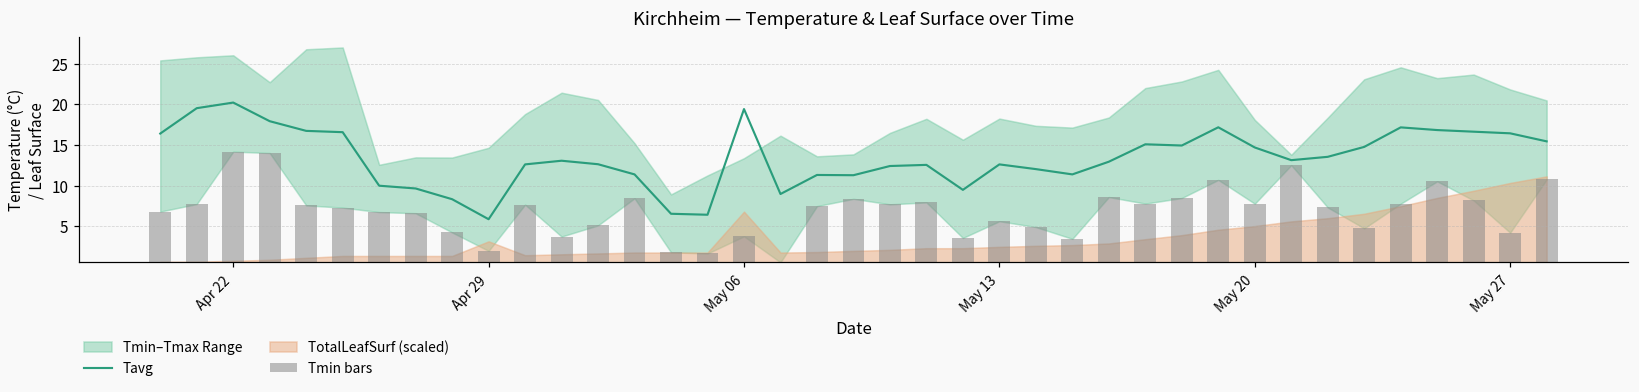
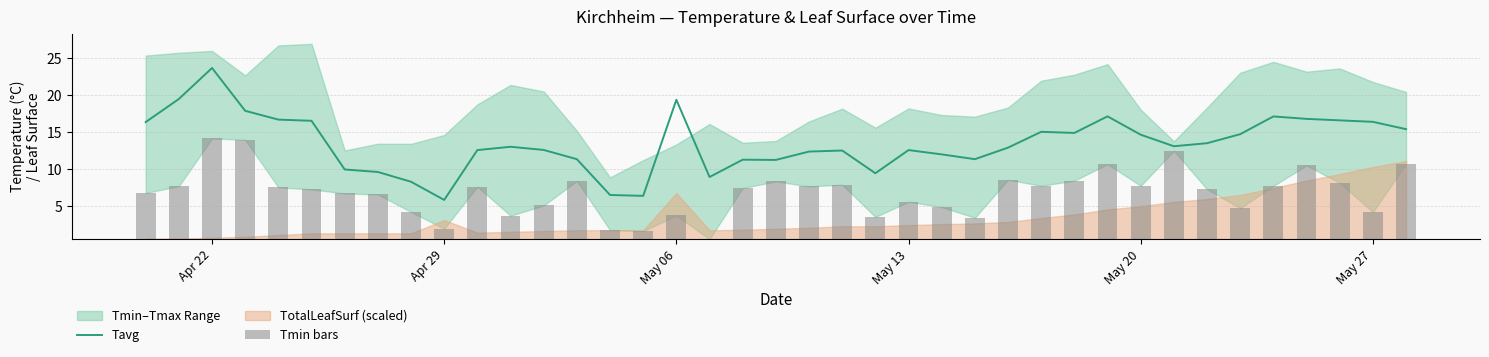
  {
    "Tavg": {
-     "Apr 22": 20,
+     "Apr 22": 24,
      "Apr 29": 6,
      "May 06": 19,
      "May 13": 13,
      "May 20": 15,
      "May 27": 16
    },
    "Tmin bars": {
      "Apr 22": 14,
      "Apr 29": 2,
      "May 06": 4,
      "May 13": 6,
      "May 20": 8,
      "May 27": 4
    },
    "TotalLeafSurf (scaled)": {
      "Apr 29": 3,
      "May 06": 7,
      "May 13": 2,
      "May 20": 5,
      "May 27": 10
    }
  }
